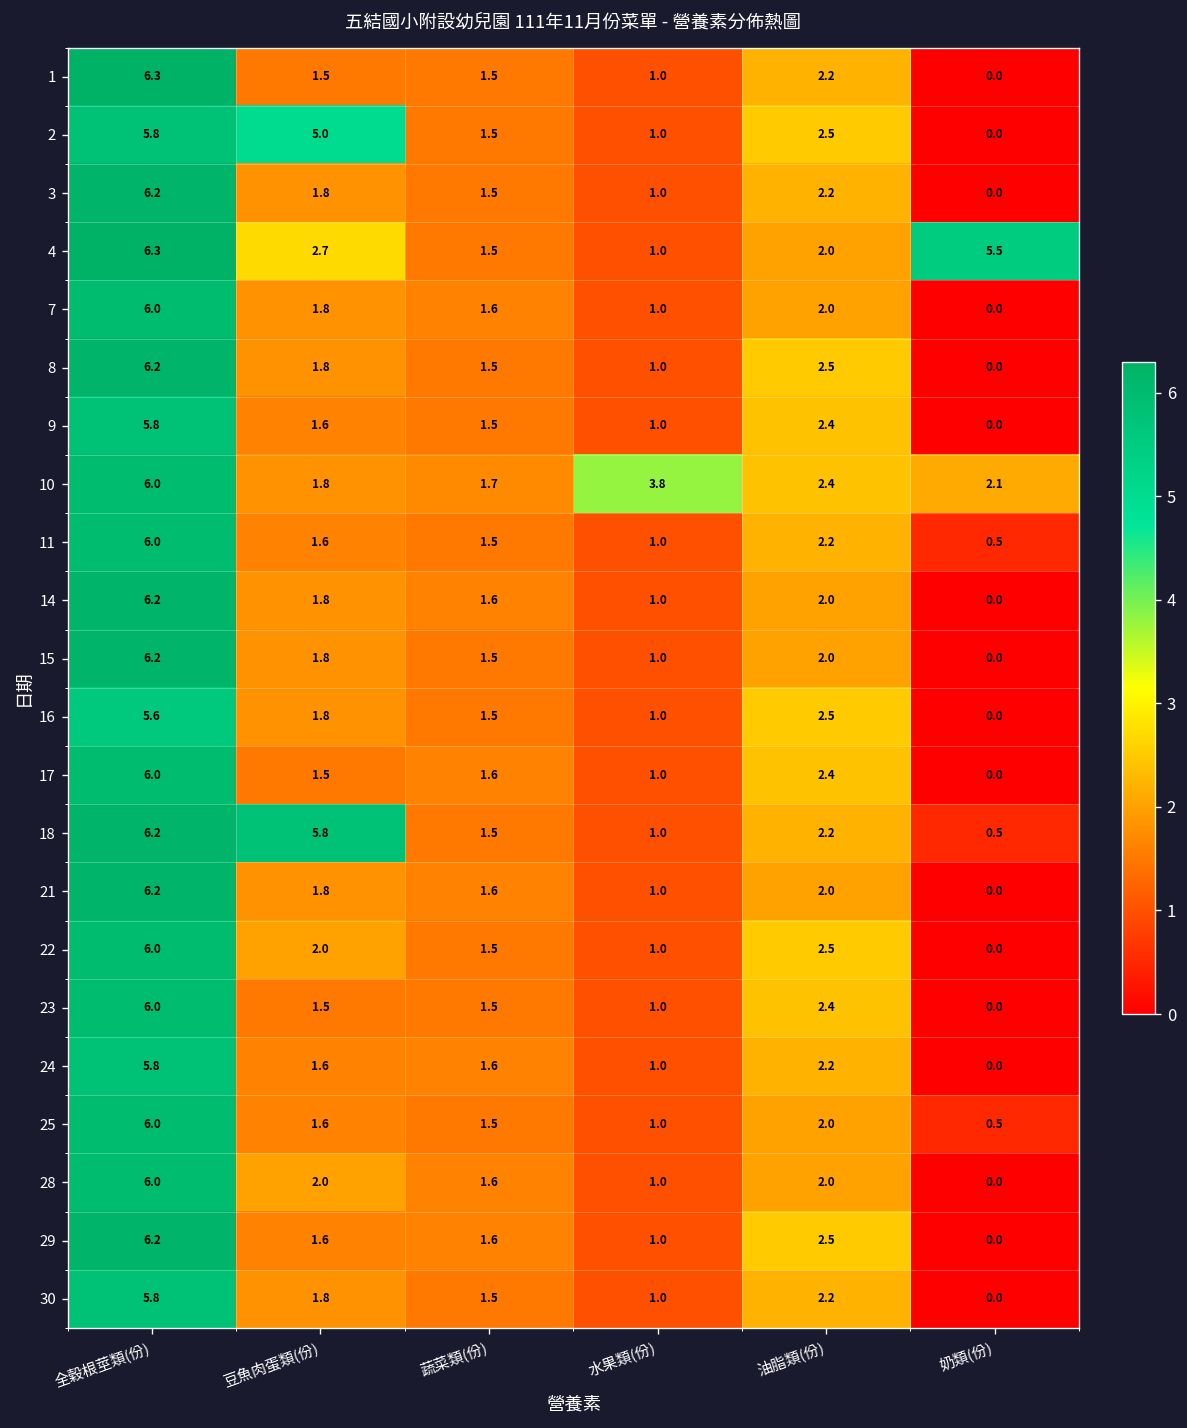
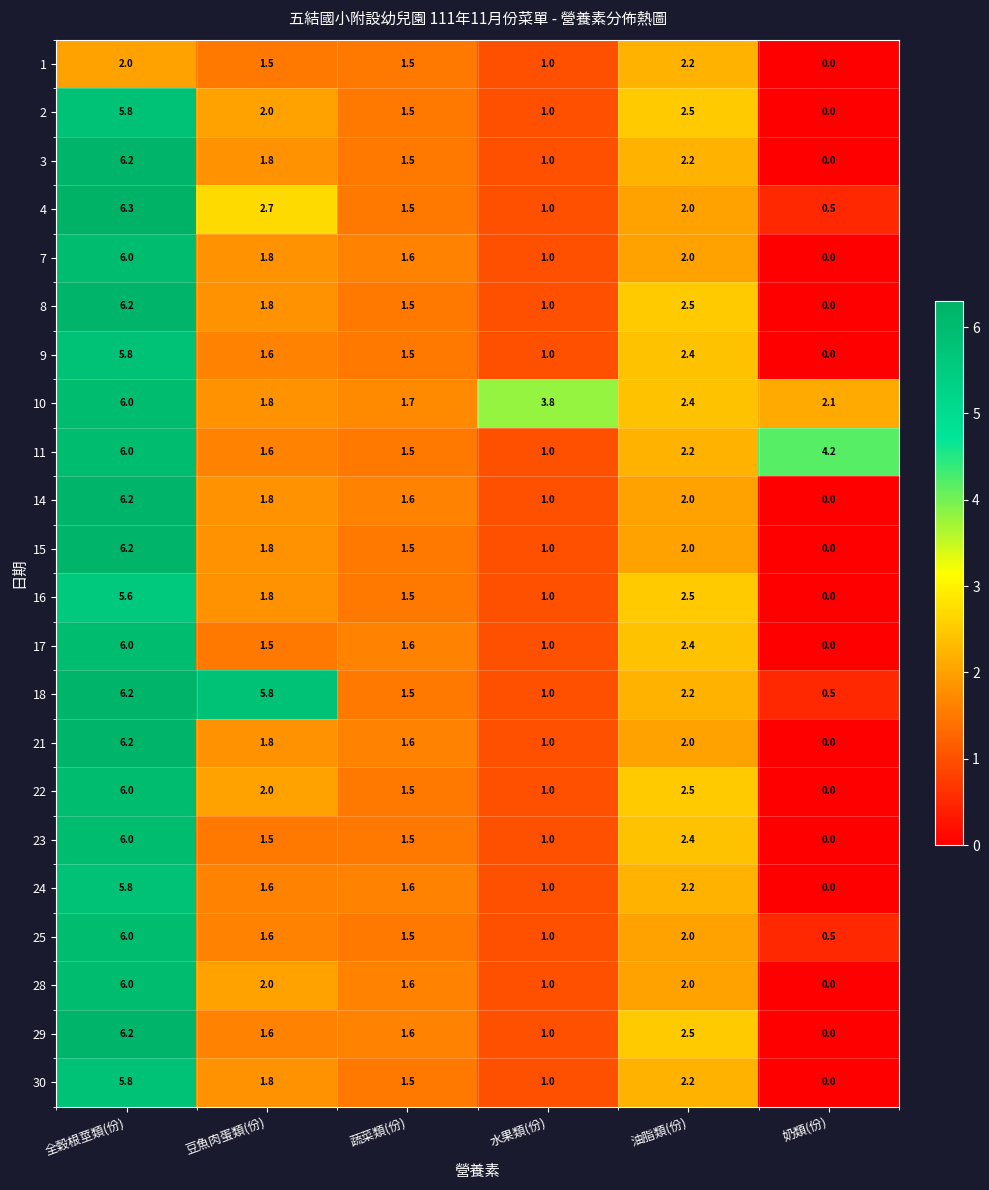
  {
    "1": {
-     "全穀根莖類(份)": 6.3,
+     "全穀根莖類(份)": 2.0,
      "豆魚肉蛋類(份)": 1.5,
      "蔬菜類(份)": 1.5,
      "水果類(份)": 1.0,
      "油脂類(份)": 2.2,
      "奶類(份)": 0.0
    },
    "2": {
      "全穀根莖類(份)": 5.8,
-     "豆魚肉蛋類(份)": 5.0,
+     "豆魚肉蛋類(份)": 2.0,
      "蔬菜類(份)": 1.5,
      "水果類(份)": 1.0,
      "油脂類(份)": 2.5,
      "奶類(份)": 0.0
    },
    "3": {
      "全穀根莖類(份)": 6.2,
      "豆魚肉蛋類(份)": 1.8,
      "蔬菜類(份)": 1.5,
      "水果類(份)": 1.0,
      "油脂類(份)": 2.2,
      "奶類(份)": 0.0
    },
    "4": {
      "全穀根莖類(份)": 6.3,
      "豆魚肉蛋類(份)": 2.7,
      "蔬菜類(份)": 1.5,
      "水果類(份)": 1.0,
      "油脂類(份)": 2.0,
-     "奶類(份)": 5.5
+     "奶類(份)": 0.5
    },
    "7": {
      "全穀根莖類(份)": 6.0,
      "豆魚肉蛋類(份)": 1.8,
      "蔬菜類(份)": 1.6,
      "水果類(份)": 1.0,
      "油脂類(份)": 2.0,
      "奶類(份)": 0.0
    },
    "8": {
      "全穀根莖類(份)": 6.2,
      "豆魚肉蛋類(份)": 1.8,
      "蔬菜類(份)": 1.5,
      "水果類(份)": 1.0,
      "油脂類(份)": 2.5,
      "奶類(份)": 0.0
    },
    "9": {
      "全穀根莖類(份)": 5.8,
      "豆魚肉蛋類(份)": 1.6,
      "蔬菜類(份)": 1.5,
      "水果類(份)": 1.0,
      "油脂類(份)": 2.4,
      "奶類(份)": 0.0
    },
    "10": {
      "全穀根莖類(份)": 6.0,
      "豆魚肉蛋類(份)": 1.8,
      "蔬菜類(份)": 1.7,
      "水果類(份)": 3.8,
      "油脂類(份)": 2.4,
      "奶類(份)": 2.1
    },
    "11": {
      "全穀根莖類(份)": 6.0,
      "豆魚肉蛋類(份)": 1.6,
      "蔬菜類(份)": 1.5,
      "水果類(份)": 1.0,
      "油脂類(份)": 2.2,
-     "奶類(份)": 0.5
+     "奶類(份)": 4.2
    },
    "14": {
      "全穀根莖類(份)": 6.2,
      "豆魚肉蛋類(份)": 1.8,
      "蔬菜類(份)": 1.6,
      "水果類(份)": 1.0,
      "油脂類(份)": 2.0,
      "奶類(份)": 0.0
    },
    "15": {
      "全穀根莖類(份)": 6.2,
      "豆魚肉蛋類(份)": 1.8,
      "蔬菜類(份)": 1.5,
      "水果類(份)": 1.0,
      "油脂類(份)": 2.0,
      "奶類(份)": 0.0
    },
    "16": {
      "全穀根莖類(份)": 5.6,
      "豆魚肉蛋類(份)": 1.8,
      "蔬菜類(份)": 1.5,
      "水果類(份)": 1.0,
      "油脂類(份)": 2.5,
      "奶類(份)": 0.0
    },
    "17": {
      "全穀根莖類(份)": 6.0,
      "豆魚肉蛋類(份)": 1.5,
      "蔬菜類(份)": 1.6,
      "水果類(份)": 1.0,
      "油脂類(份)": 2.4,
      "奶類(份)": 0.0
    },
    "18": {
      "全穀根莖類(份)": 6.2,
      "豆魚肉蛋類(份)": 5.8,
      "蔬菜類(份)": 1.5,
      "水果類(份)": 1.0,
      "油脂類(份)": 2.2,
      "奶類(份)": 0.5
    },
    "21": {
      "全穀根莖類(份)": 6.2,
      "豆魚肉蛋類(份)": 1.8,
      "蔬菜類(份)": 1.6,
      "水果類(份)": 1.0,
      "油脂類(份)": 2.0,
      "奶類(份)": 0.0
    },
    "22": {
      "全穀根莖類(份)": 6.0,
      "豆魚肉蛋類(份)": 2.0,
      "蔬菜類(份)": 1.5,
      "水果類(份)": 1.0,
      "油脂類(份)": 2.5,
      "奶類(份)": 0.0
    },
    "23": {
      "全穀根莖類(份)": 6.0,
      "豆魚肉蛋類(份)": 1.5,
      "蔬菜類(份)": 1.5,
      "水果類(份)": 1.0,
      "油脂類(份)": 2.4,
      "奶類(份)": 0.0
    },
    "24": {
      "全穀根莖類(份)": 5.8,
      "豆魚肉蛋類(份)": 1.6,
      "蔬菜類(份)": 1.6,
      "水果類(份)": 1.0,
      "油脂類(份)": 2.2,
      "奶類(份)": 0.0
    },
    "25": {
      "全穀根莖類(份)": 6.0,
      "豆魚肉蛋類(份)": 1.6,
      "蔬菜類(份)": 1.5,
      "水果類(份)": 1.0,
      "油脂類(份)": 2.0,
      "奶類(份)": 0.5
    },
    "28": {
      "全穀根莖類(份)": 6.0,
      "豆魚肉蛋類(份)": 2.0,
      "蔬菜類(份)": 1.6,
      "水果類(份)": 1.0,
      "油脂類(份)": 2.0,
      "奶類(份)": 0.0
    },
    "29": {
      "全穀根莖類(份)": 6.2,
      "豆魚肉蛋類(份)": 1.6,
      "蔬菜類(份)": 1.6,
      "水果類(份)": 1.0,
      "油脂類(份)": 2.5,
      "奶類(份)": 0.0
    },
    "30": {
      "全穀根莖類(份)": 5.8,
      "豆魚肉蛋類(份)": 1.8,
      "蔬菜類(份)": 1.5,
      "水果類(份)": 1.0,
      "油脂類(份)": 2.2,
      "奶類(份)": 0.0
    }
  }
